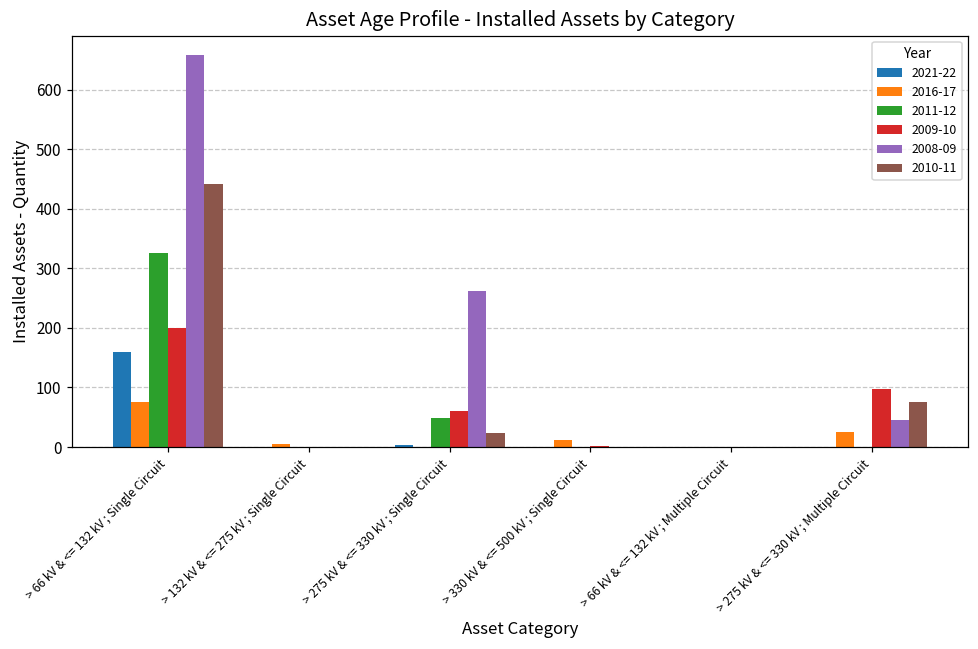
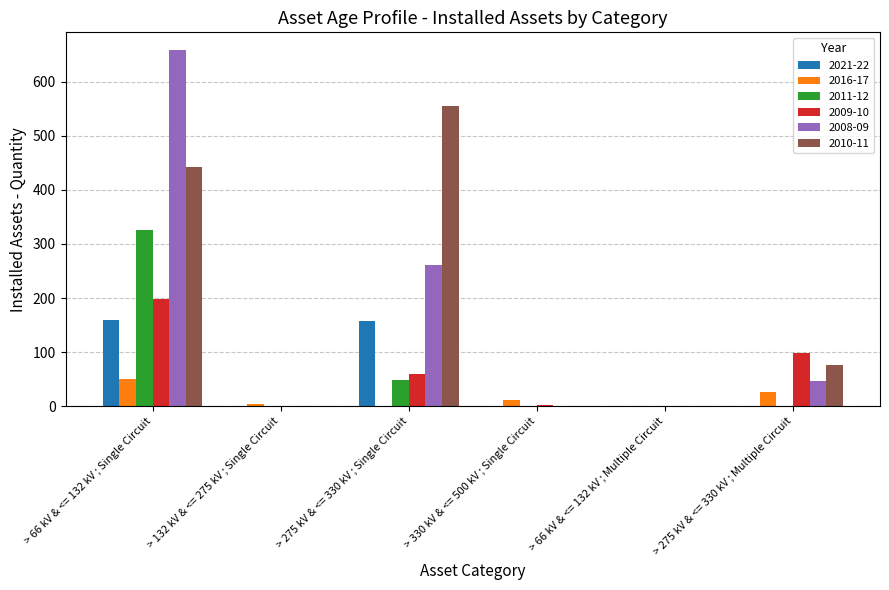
  {
    "2021-22": {
      "> 66 kV & <= 132 kV ; Single Circuit": 160,
      "> 132 kV & <= 275 kV ; Single Circuit": 0,
-     "> 275 kV & <= 330 kV ; Single Circuit": 0,
+     "> 275 kV & <= 330 kV ; Single Circuit": 160,
      "> 330 kV & <= 500 kV ; Single Circuit": 0,
      "> 66 kV & <= 132 kV ; Multiple Circuit": 0,
      "> 275 kV & <= 330 kV ; Multiple Circuit": 0
    },
    "2016-17": {
-     "> 66 kV & <= 132 kV ; Single Circuit": 80,
+     "> 66 kV & <= 132 kV ; Single Circuit": 50,
      "> 132 kV & <= 275 kV ; Single Circuit": 10,
      "> 275 kV & <= 330 kV ; Single Circuit": 0,
      "> 330 kV & <= 500 kV ; Single Circuit": 10,
      "> 66 kV & <= 132 kV ; Multiple Circuit": 0,
      "> 275 kV & <= 330 kV ; Multiple Circuit": 30
    },
    "2011-12": {
      "> 66 kV & <= 132 kV ; Single Circuit": 330,
      "> 132 kV & <= 275 kV ; Single Circuit": 0,
      "> 275 kV & <= 330 kV ; Single Circuit": 50,
      "> 330 kV & <= 500 kV ; Single Circuit": 0,
      "> 66 kV & <= 132 kV ; Multiple Circuit": 0,
      "> 275 kV & <= 330 kV ; Multiple Circuit": 0
    },
    "2009-10": {
      "> 66 kV & <= 132 kV ; Single Circuit": 200,
      "> 132 kV & <= 275 kV ; Single Circuit": 0,
      "> 275 kV & <= 330 kV ; Single Circuit": 60,
      "> 66 kV & <= 132 kV ; Multiple Circuit": 0,
      "> 275 kV & <= 330 kV ; Multiple Circuit": 100
    },
    "2008-09": {
      "> 66 kV & <= 132 kV ; Single Circuit": 660,
      "> 132 kV & <= 275 kV ; Single Circuit": 0,
      "> 275 kV & <= 330 kV ; Single Circuit": 260,
      "> 330 kV & <= 500 kV ; Single Circuit": 0,
      "> 66 kV & <= 132 kV ; Multiple Circuit": 0,
      "> 275 kV & <= 330 kV ; Multiple Circuit": 50
    },
    "2010-11": {
      "> 66 kV & <= 132 kV ; Single Circuit": 440,
      "> 132 kV & <= 275 kV ; Single Circuit": 0,
-     "> 275 kV & <= 330 kV ; Single Circuit": 20,
+     "> 275 kV & <= 330 kV ; Single Circuit": 560,
      "> 330 kV & <= 500 kV ; Single Circuit": 0,
      "> 66 kV & <= 132 kV ; Multiple Circuit": 0,
      "> 275 kV & <= 330 kV ; Multiple Circuit": 80
    }
  }
